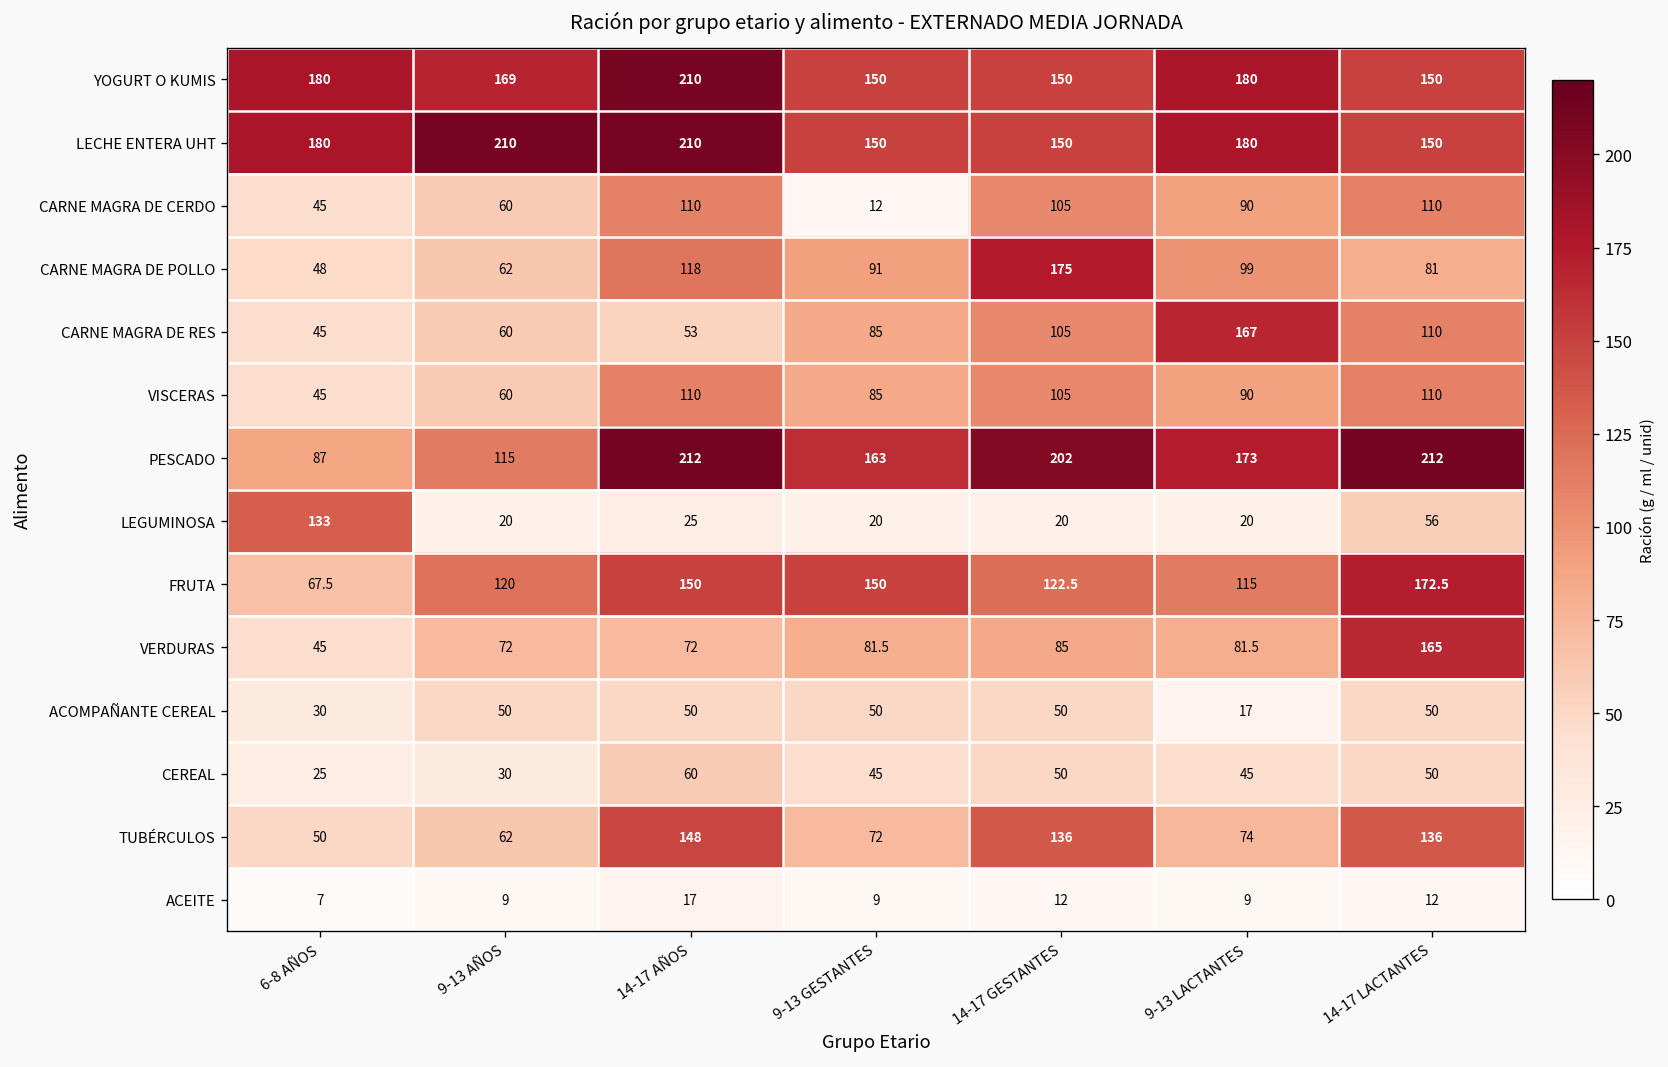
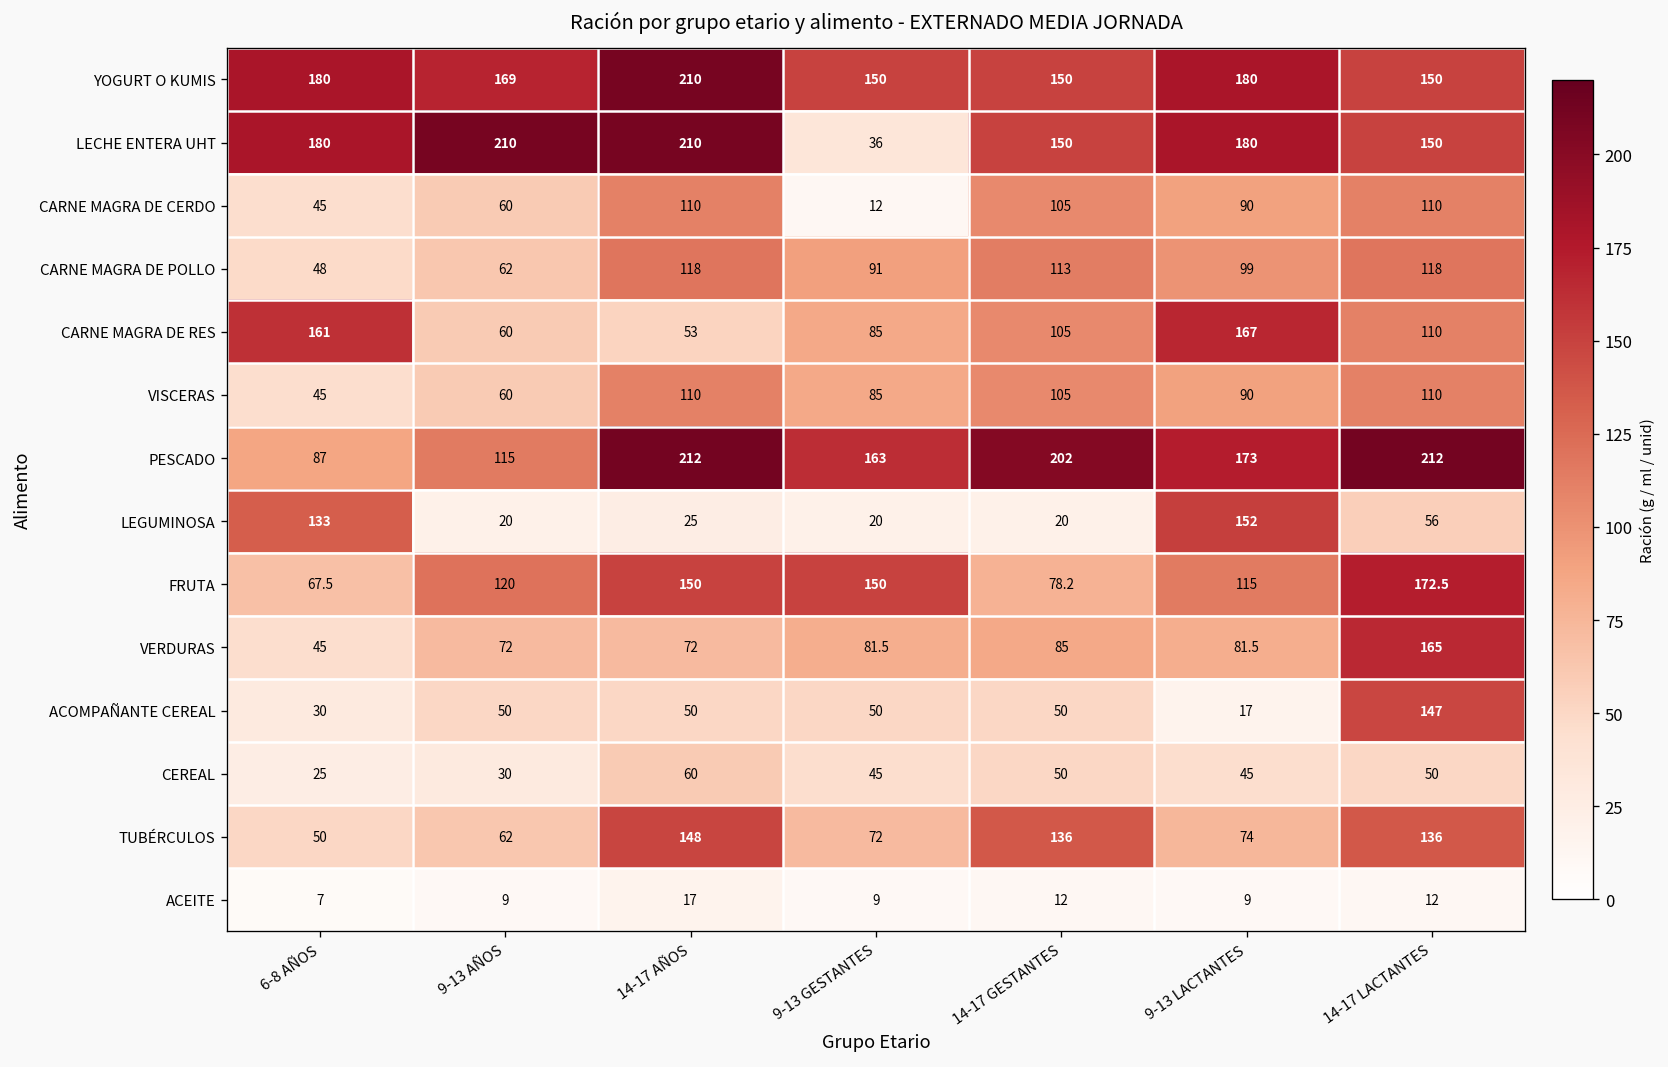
  {
    "YOGURT O KUMIS": {
      "6-8 AÑOS": 180,
      "9-13 AÑOS": 169,
      "14-17 AÑOS": 210,
      "9-13 GESTANTES": 150,
      "14-17 GESTANTES": 150,
      "9-13 LACTANTES": 180,
      "14-17 LACTANTES": 150
    },
    "LECHE ENTERA UHT": {
      "6-8 AÑOS": 180,
      "9-13 AÑOS": 210,
      "14-17 AÑOS": 210,
-     "9-13 GESTANTES": 150,
+     "9-13 GESTANTES": 36,
      "14-17 GESTANTES": 150,
      "9-13 LACTANTES": 180,
      "14-17 LACTANTES": 150
    },
    "CARNE MAGRA DE CERDO": {
      "6-8 AÑOS": 45,
      "9-13 AÑOS": 60,
      "14-17 AÑOS": 110,
      "9-13 GESTANTES": 12,
      "14-17 GESTANTES": 105,
      "9-13 LACTANTES": 90,
      "14-17 LACTANTES": 110
    },
    "CARNE MAGRA DE POLLO": {
      "6-8 AÑOS": 48,
      "9-13 AÑOS": 62,
      "14-17 AÑOS": 118,
      "9-13 GESTANTES": 91,
-     "14-17 GESTANTES": 175,
+     "14-17 GESTANTES": 113,
      "9-13 LACTANTES": 99,
-     "14-17 LACTANTES": 81
+     "14-17 LACTANTES": 118
    },
    "CARNE MAGRA DE RES": {
-     "6-8 AÑOS": 45,
+     "6-8 AÑOS": 161,
      "9-13 AÑOS": 60,
      "14-17 AÑOS": 53,
      "9-13 GESTANTES": 85,
      "14-17 GESTANTES": 105,
      "9-13 LACTANTES": 167,
      "14-17 LACTANTES": 110
    },
    "VISCERAS": {
      "6-8 AÑOS": 45,
      "9-13 AÑOS": 60,
      "14-17 AÑOS": 110,
      "9-13 GESTANTES": 85,
      "14-17 GESTANTES": 105,
      "9-13 LACTANTES": 90,
      "14-17 LACTANTES": 110
    },
    "PESCADO": {
      "6-8 AÑOS": 87,
      "9-13 AÑOS": 115,
      "14-17 AÑOS": 212,
      "9-13 GESTANTES": 163,
      "14-17 GESTANTES": 202,
      "9-13 LACTANTES": 173,
      "14-17 LACTANTES": 212
    },
    "LEGUMINOSA": {
      "6-8 AÑOS": 133,
      "9-13 AÑOS": 20,
      "14-17 AÑOS": 25,
      "9-13 GESTANTES": 20,
      "14-17 GESTANTES": 20,
-     "9-13 LACTANTES": 20,
+     "9-13 LACTANTES": 152,
      "14-17 LACTANTES": 56
    },
    "FRUTA": {
      "6-8 AÑOS": 67.5,
      "9-13 AÑOS": 120,
      "14-17 AÑOS": 150,
      "9-13 GESTANTES": 150,
-     "14-17 GESTANTES": 122.5,
+     "14-17 GESTANTES": 78.2,
      "9-13 LACTANTES": 115,
      "14-17 LACTANTES": 172.5
    },
    "VERDURAS": {
      "6-8 AÑOS": 45,
      "9-13 AÑOS": 72,
      "14-17 AÑOS": 72,
      "9-13 GESTANTES": 81.5,
      "14-17 GESTANTES": 85,
      "9-13 LACTANTES": 81.5,
      "14-17 LACTANTES": 165
    },
    "ACOMPAÑANTE CEREAL": {
      "6-8 AÑOS": 30,
      "9-13 AÑOS": 50,
      "14-17 AÑOS": 50,
      "9-13 GESTANTES": 50,
      "14-17 GESTANTES": 50,
      "9-13 LACTANTES": 17,
-     "14-17 LACTANTES": 50
+     "14-17 LACTANTES": 147
    },
    "CEREAL": {
      "6-8 AÑOS": 25,
      "9-13 AÑOS": 30,
      "14-17 AÑOS": 60,
      "9-13 GESTANTES": 45,
      "14-17 GESTANTES": 50,
      "9-13 LACTANTES": 45,
      "14-17 LACTANTES": 50
    },
    "TUBÉRCULOS": {
      "6-8 AÑOS": 50,
      "9-13 AÑOS": 62,
      "14-17 AÑOS": 148,
      "9-13 GESTANTES": 72,
      "14-17 GESTANTES": 136,
      "9-13 LACTANTES": 74,
      "14-17 LACTANTES": 136
    },
    "ACEITE": {
      "6-8 AÑOS": 7,
      "9-13 AÑOS": 9,
      "14-17 AÑOS": 17,
      "9-13 GESTANTES": 9,
      "14-17 GESTANTES": 12,
      "9-13 LACTANTES": 9,
      "14-17 LACTANTES": 12
    }
  }
